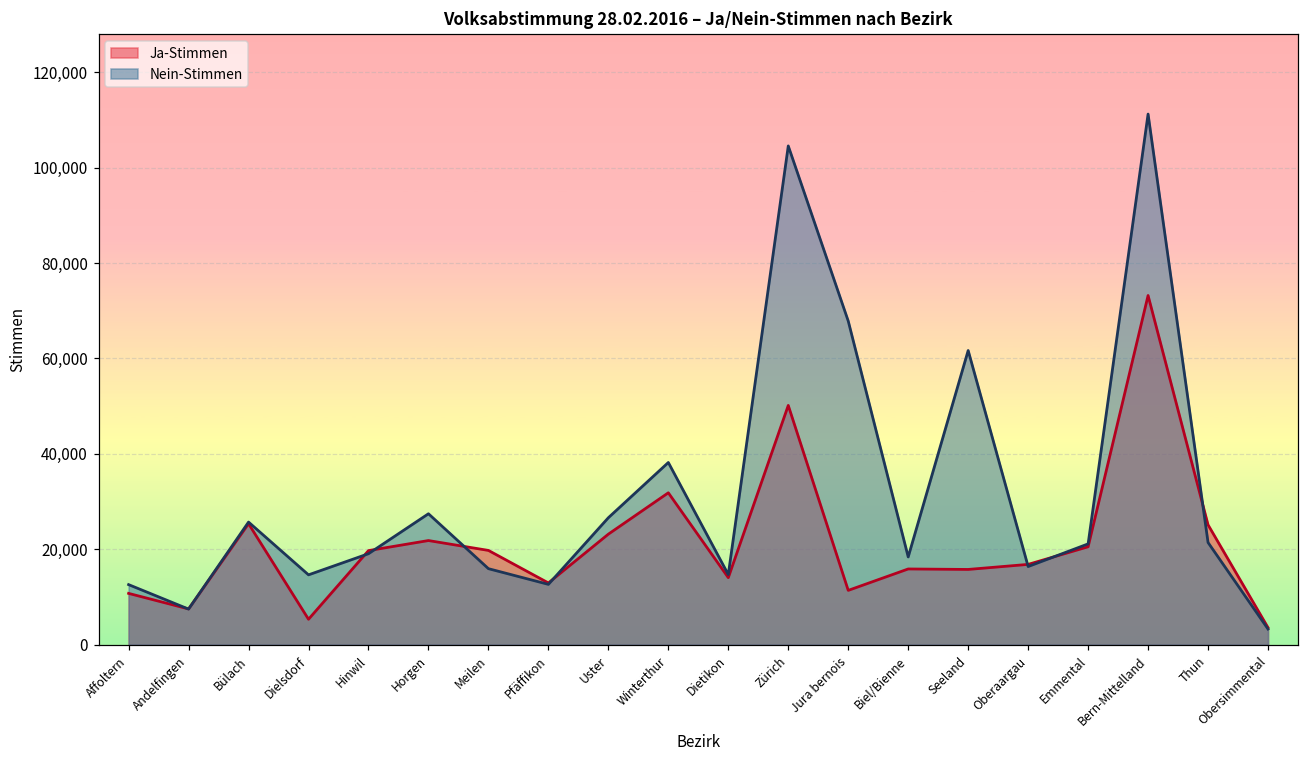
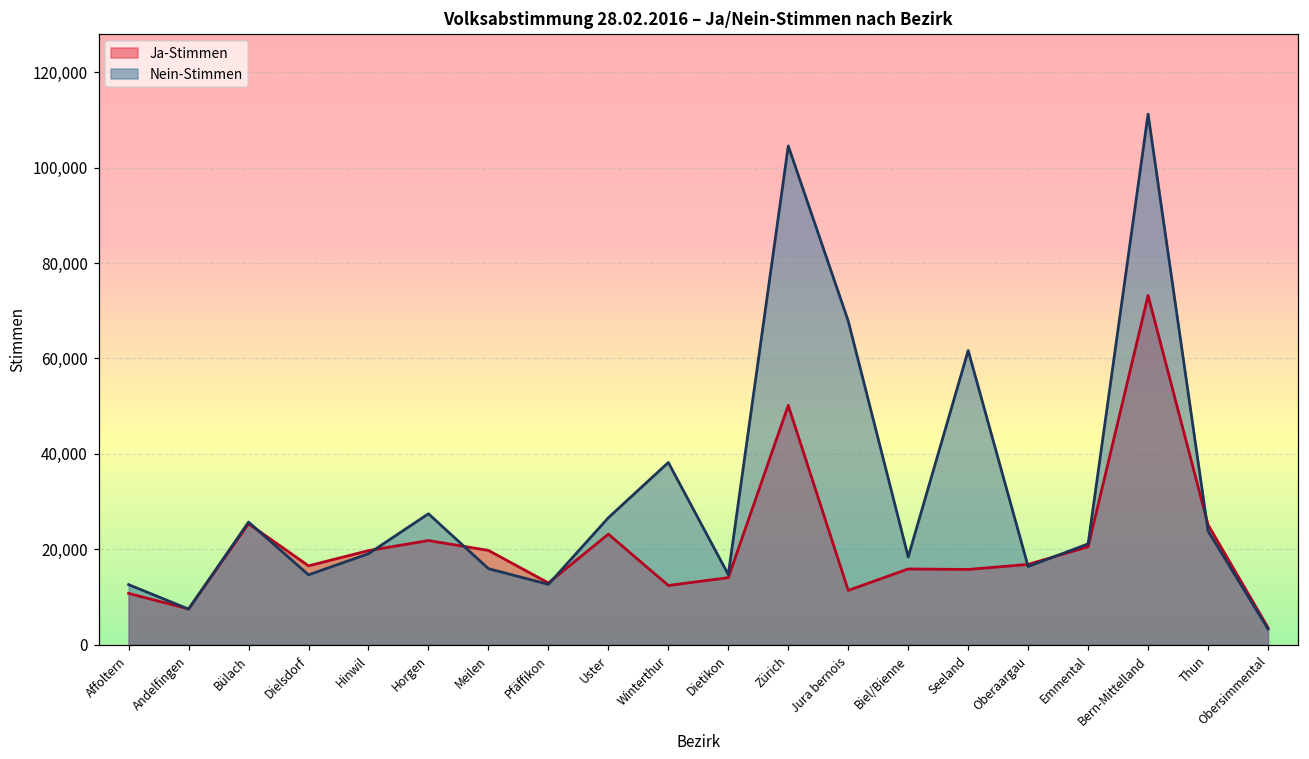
  {
    "Ja-Stimmen": {
      "Affoltern": "11,000",
-     "Dielsdorf": "5,000",
+     "Dielsdorf": "17,000",
      "Hinwil": "20,000",
      "Horgen": "22,000",
      "Meilen": "20,000",
      "Uster": "23,000",
-     "Winterthur": "32,000",
+     "Winterthur": "12,000",
      "Dietikon": "14,000",
      "Zürich": "50,000",
      "Jura bernois": "11,000",
      "Biel/Bienne": "16,000",
      "Seeland": "16,000",
      "Emmental": "21,000",
      "Bern-Mittelland": "73,000",
      "Thun": "25,000"
    },
    "Nein-Stimmen": {
      "Affoltern": "13,000",
      "Dielsdorf": "15,000",
      "Hinwil": "19,000",
      "Horgen": "27,000",
      "Meilen": "16,000",
      "Uster": "27,000",
      "Winterthur": "38,000",
      "Dietikon": "15,000",
      "Zürich": "105,000",
      "Jura bernois": "68,000",
      "Biel/Bienne": "18,000",
      "Seeland": "62,000",
      "Emmental": "21,000",
      "Bern-Mittelland": "111,000",
-     "Thun": "21,000"
+     "Thun": "24,000"
    }
  }
